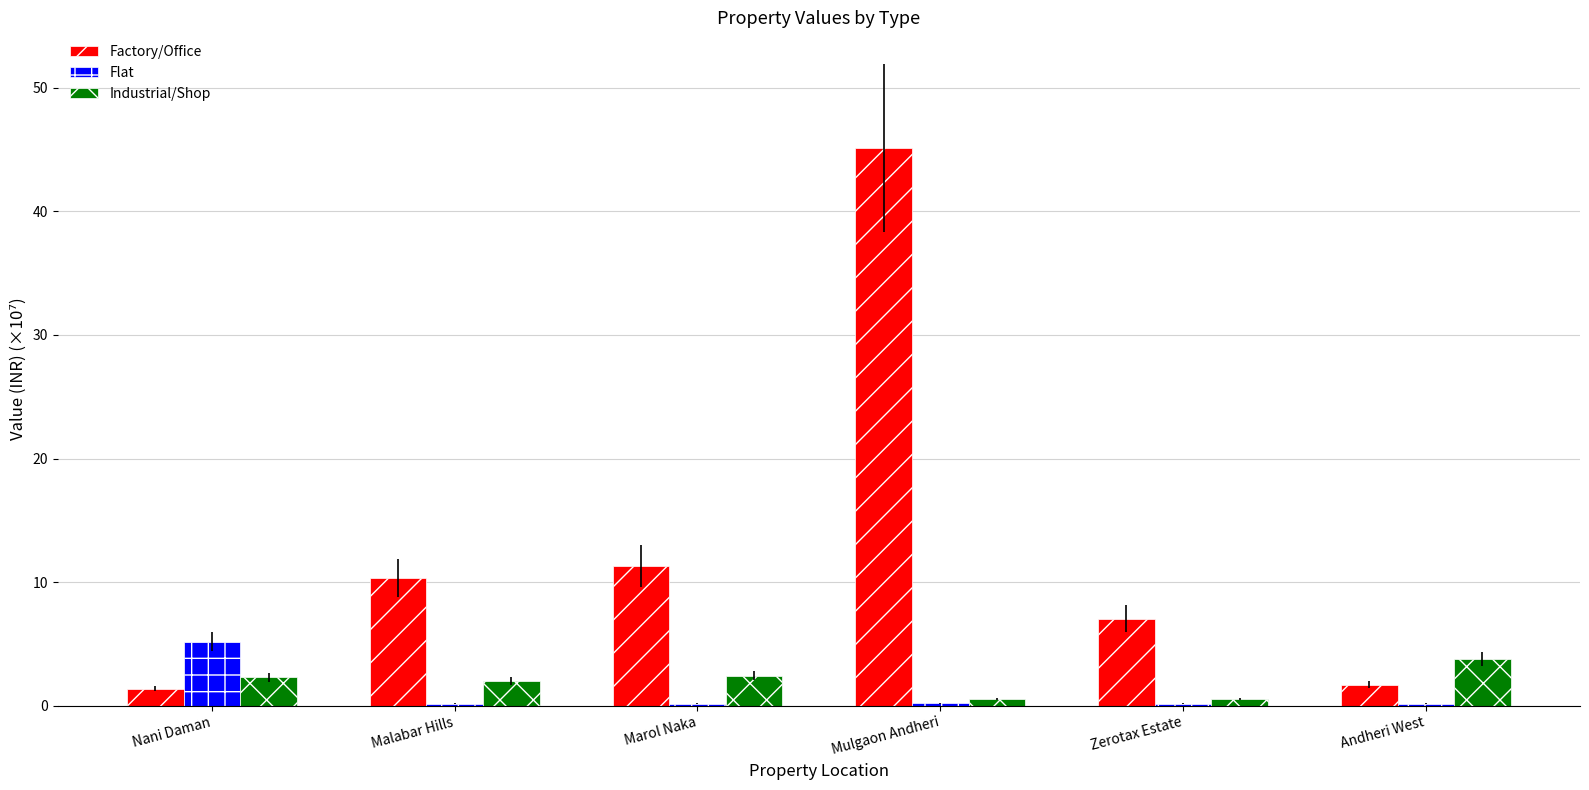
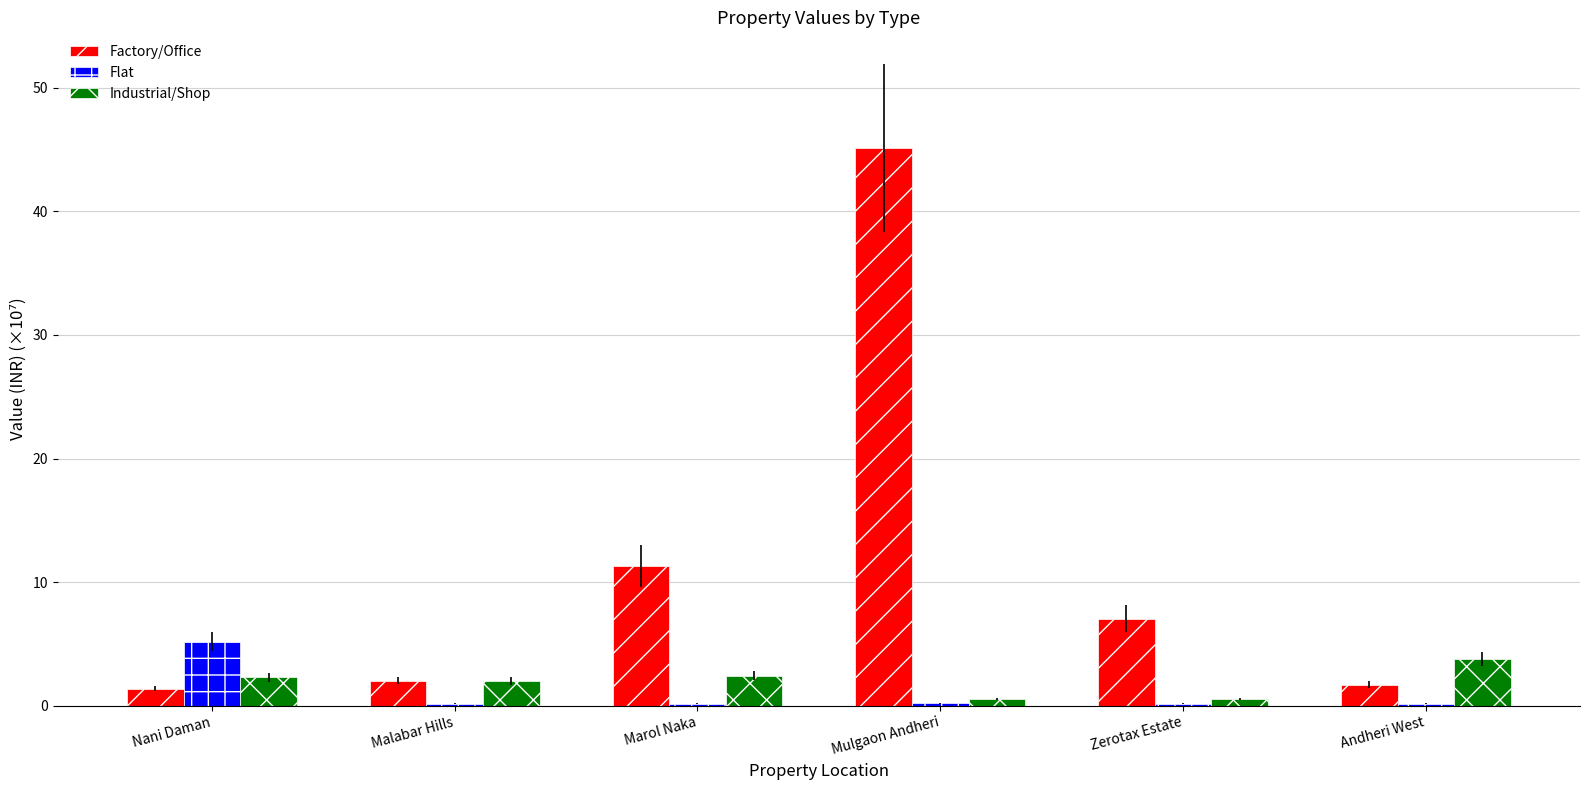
  {
    "Factory/Office": {
      "Nani Daman": 1.4,
-     "Malabar Hills": 10.3,
+     "Malabar Hills": 2.0,
      "Marol Naka": 11.3,
      "Mulgaon Andheri": 45.1,
      "Zerotax Estate": 7.0,
      "Andheri West": 1.7
    },
    "Flat": {
      "Nani Daman": 5.2
    },
    "Industrial/Shop": {
      "Nani Daman": 2.3,
      "Malabar Hills": 2.0,
      "Marol Naka": 2.4,
      "Mulgaon Andheri": 0.5,
      "Zerotax Estate": 0.5,
      "Andheri West": 3.8
    }
  }
